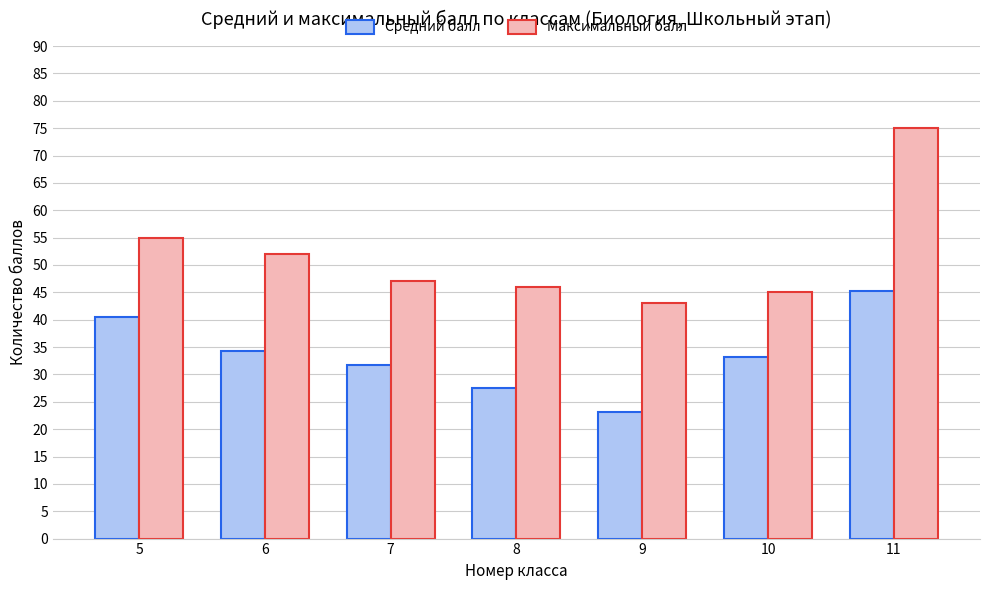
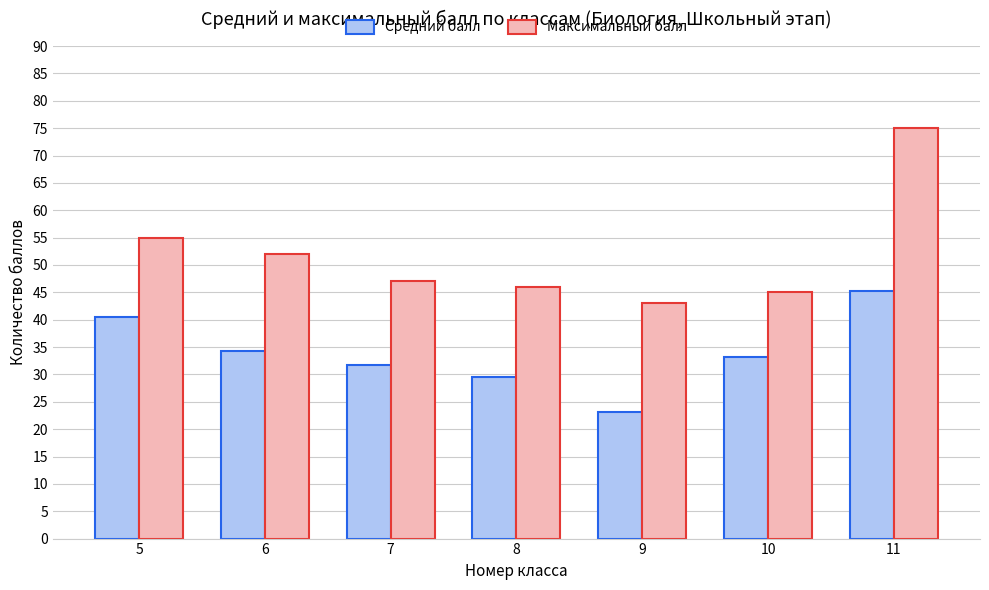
  {
    "Средний балл": {
      "5": 41,
      "6": 34,
      "7": 32,
-     "8": 28,
+     "8": 30,
      "9": 23,
      "10": 33,
      "11": 45
    },
    "Максимальный балл": {
      "5": 55,
      "6": 52,
      "7": 47,
      "8": 46,
      "9": 43,
      "10": 45,
      "11": 75
    }
  }
